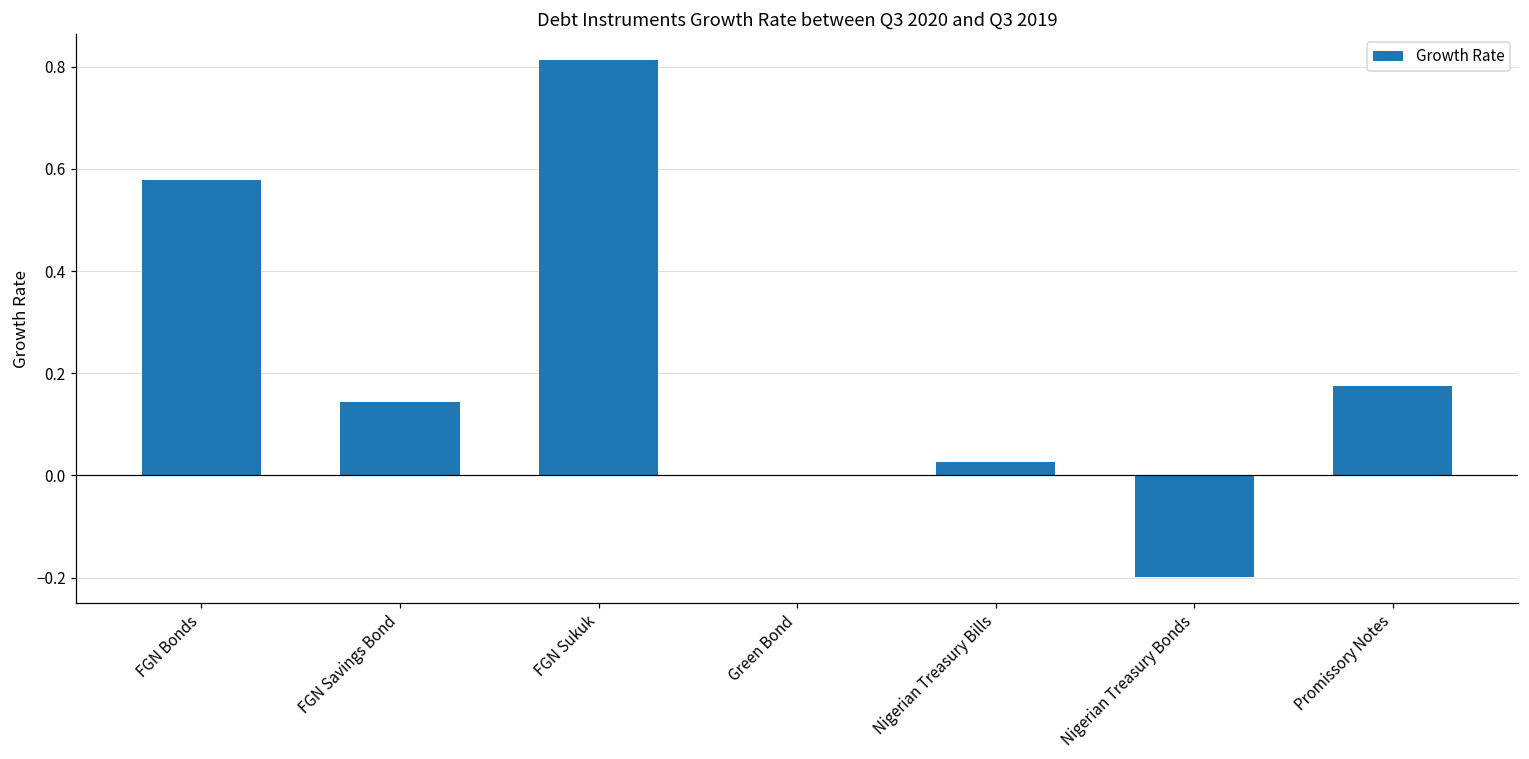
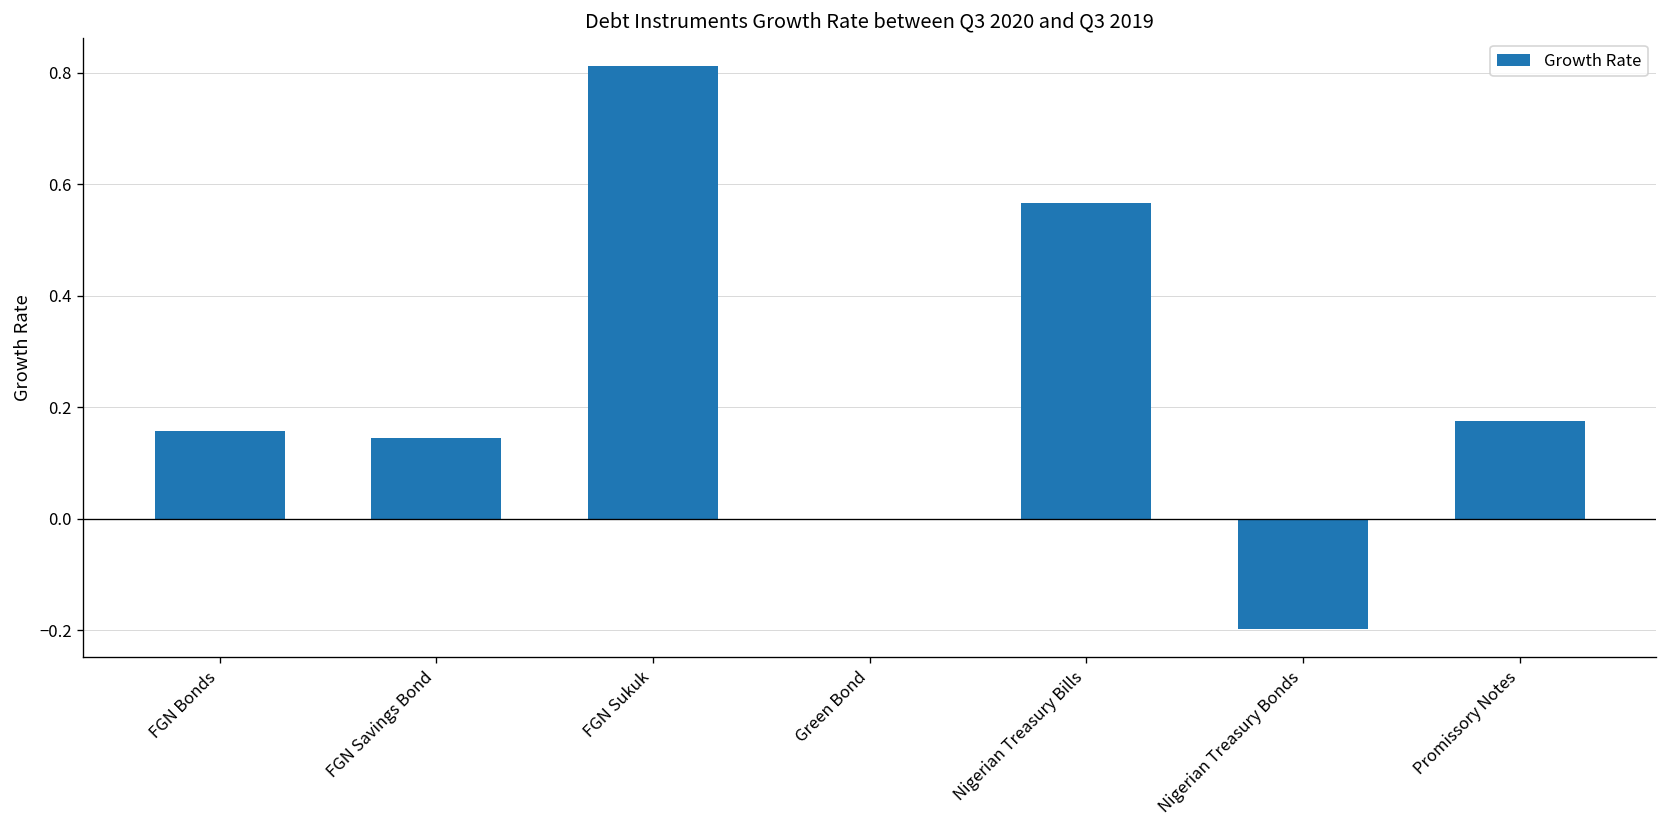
  {
-   "FGN Bonds": 0.58,
+   "FGN Bonds": 0.16,
    "FGN Savings Bond": 0.14,
    "FGN Sukuk": 0.81,
    "Green Bond": 0.00,
-   "Nigerian Treasury Bills": 0.03,
+   "Nigerian Treasury Bills": 0.57,
    "Nigerian Treasury Bonds": -0.20,
    "Promissory Notes": 0.17
  }
